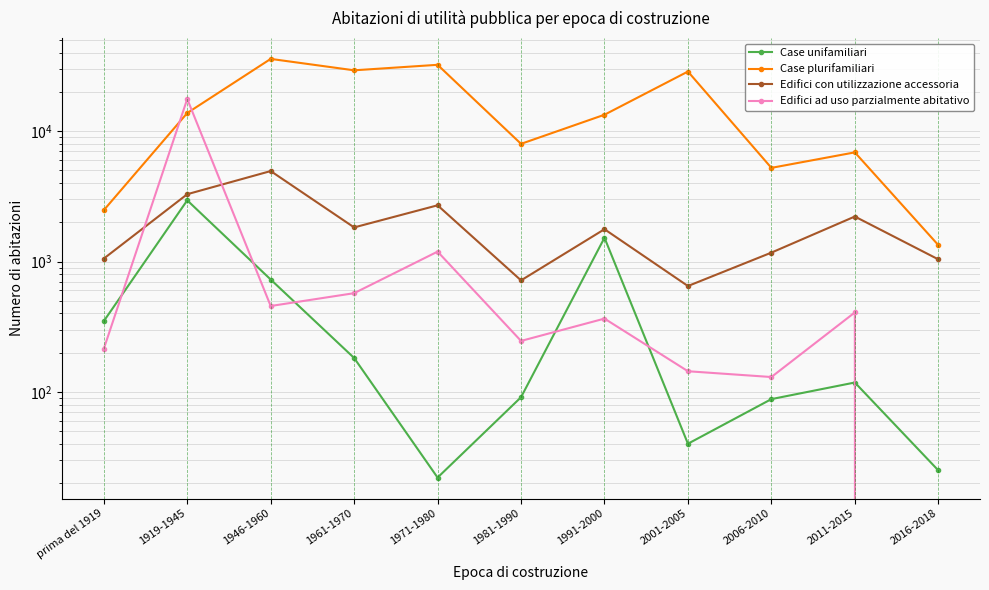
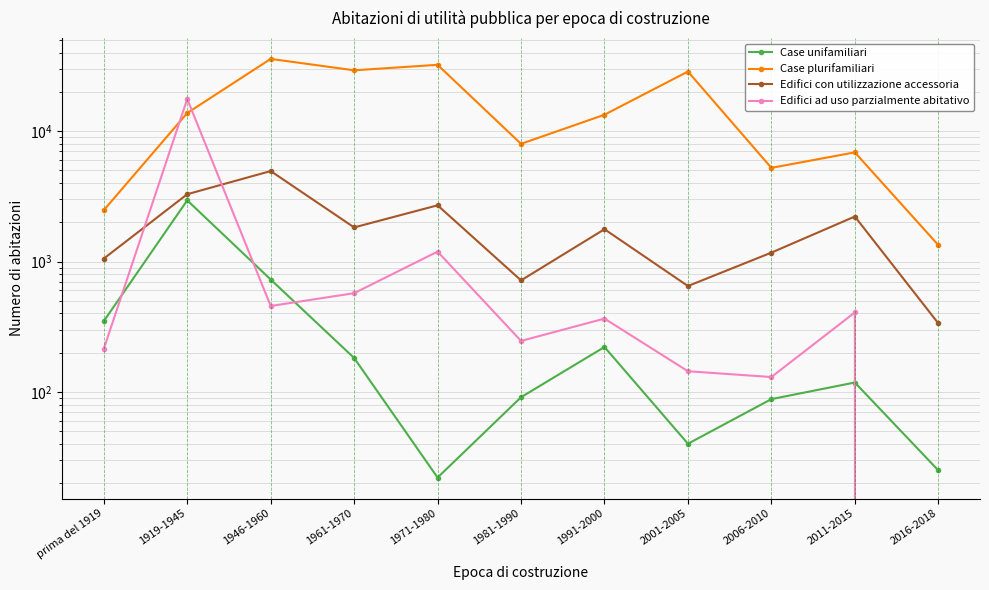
  {
    "Case unifamiliari": {
      "prima del 1919": 350,
      "1919-1945": 3000,
      "1946-1960": 700,
      "1961-1970": 180,
      "1971-1980": 22,
      "1981-1990": 90,
-     "1991-2000": 1500,
+     "1991-2000": 220,
      "2001-2005": 40,
      "2006-2010": 90,
      "2011-2015": 120,
      "2016-2018": 25
    },
    "Case plurifamiliari": {
      "prima del 1919": 2500,
      "1919-1945": 14000,
      "1946-1960": 36000,
      "1961-1970": 29000,
      "1971-1980": 32000,
      "1981-1990": 8000,
      "1991-2000": 13000,
      "2001-2005": 29000,
      "2006-2010": 5200,
      "2011-2015": 7000,
      "2016-2018": 1300
    },
    "Edifici con utilizzazione accessoria": {
      "prima del 1919": 1100,
      "1919-1945": 3300,
      "1946-1960": 4900,
      "1961-1970": 1800,
      "1971-1980": 2700,
      "1981-1990": 700,
      "1991-2000": 1800,
      "2001-2005": 600,
      "2006-2010": 1200,
      "2011-2015": 2200,
-     "2016-2018": 1000
+     "2016-2018": 340
    },
    "Edifici ad uso parzialmente abitativo": {
      "prima del 1919": 210,
      "1919-1945": 18000,
      "1946-1960": 460,
      "1961-1970": 600,
      "1971-1980": 1200,
      "1981-1990": 250,
      "1991-2000": 370,
      "2001-2005": 140,
      "2006-2010": 130,
      "2011-2015": 410
    }
  }
